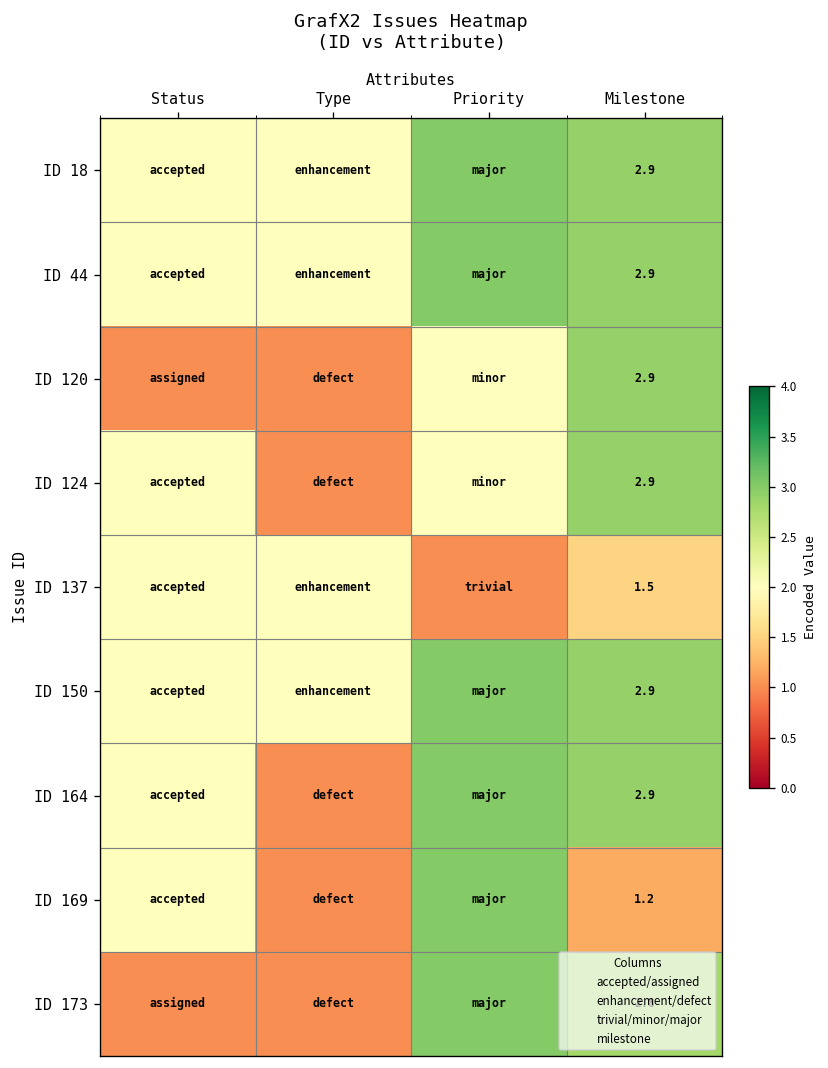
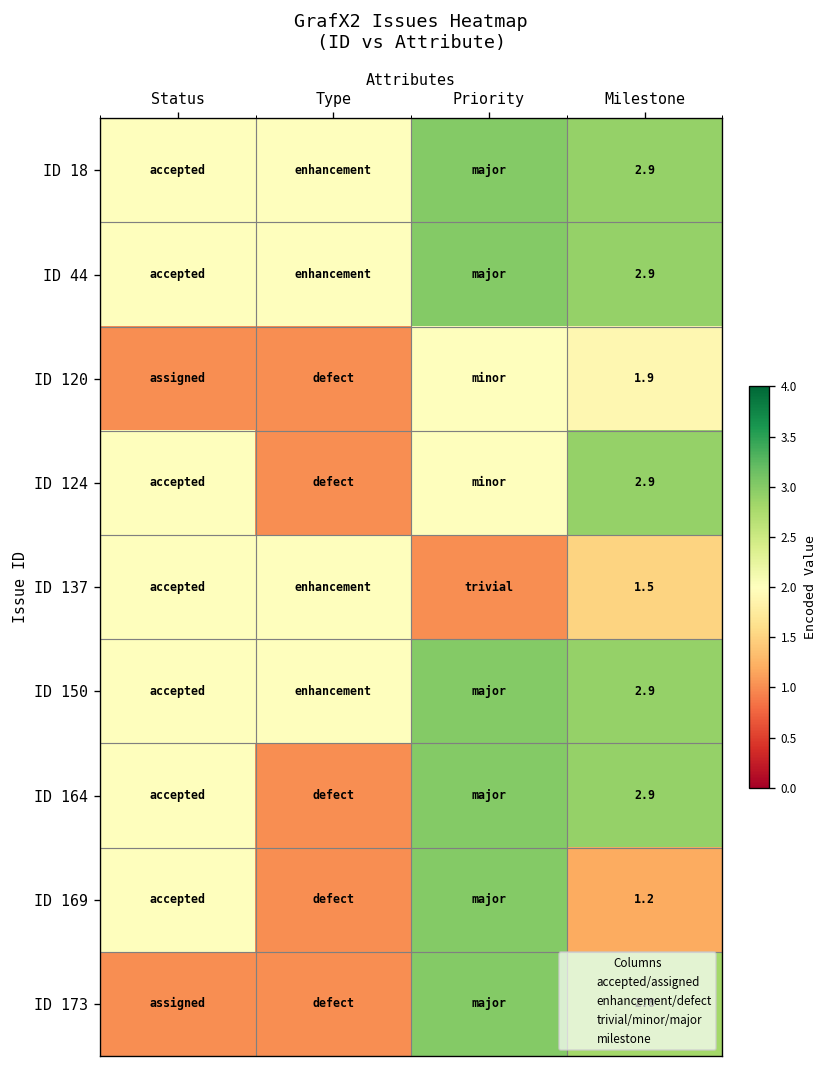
  {
    "ID 18": {
      "Milestone": 2.9
    },
    "ID 44": {
      "Milestone": 2.9
    },
    "ID 120": {
-     "Milestone": 2.9
+     "Milestone": 1.9
    },
    "ID 124": {
      "Milestone": 2.9
    },
    "ID 137": {
      "Milestone": 1.5
    },
    "ID 150": {
      "Milestone": 2.9
    },
    "ID 164": {
      "Milestone": 2.9
    },
    "ID 169": {
      "Milestone": 1.2
    }
  }
